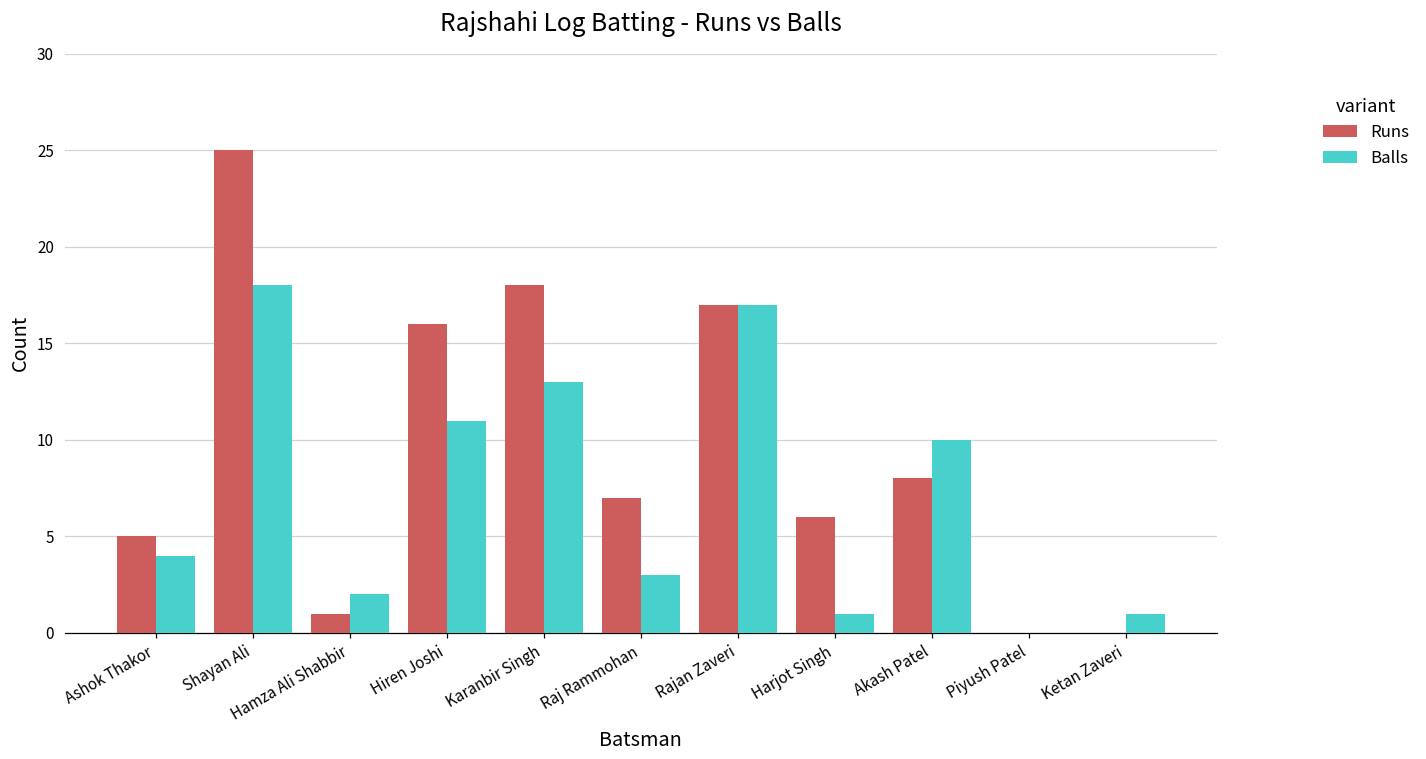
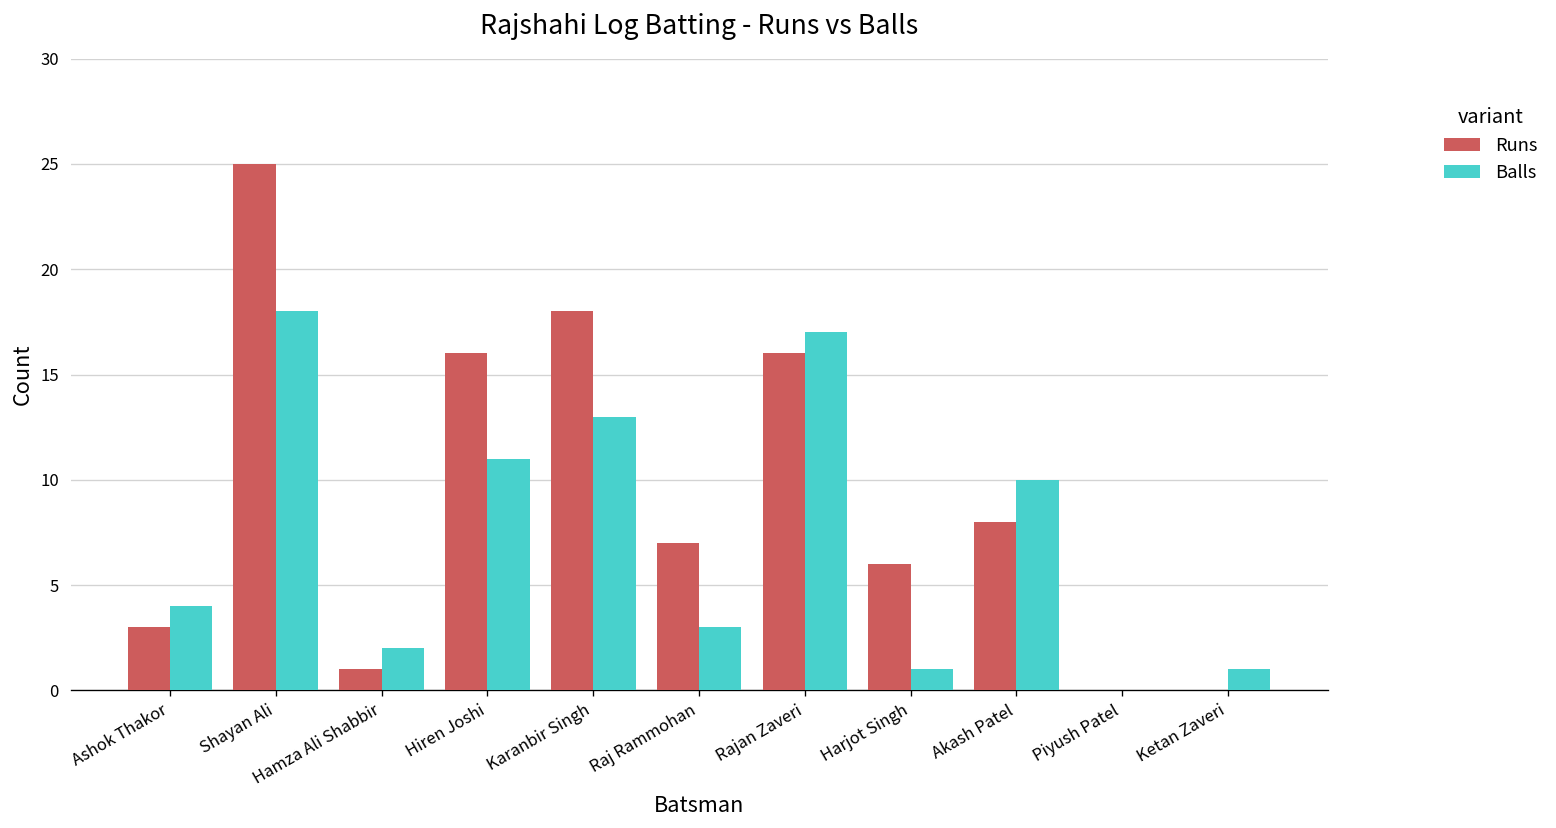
  {
    "Runs": {
-     "Ashok Thakor": 5,
+     "Ashok Thakor": 3,
      "Shayan Ali": 25,
      "Hamza Ali Shabbir": 1,
      "Hiren Joshi": 16,
      "Karanbir Singh": 18,
      "Raj Rammohan": 7,
-     "Rajan Zaveri": 17,
+     "Rajan Zaveri": 16,
      "Harjot Singh": 6,
      "Akash Patel": 8,
      "Piyush Patel": 0,
      "Ketan Zaveri": 0
    },
    "Balls": {
      "Ashok Thakor": 4,
      "Shayan Ali": 18,
      "Hamza Ali Shabbir": 2,
      "Hiren Joshi": 11,
      "Karanbir Singh": 13,
      "Raj Rammohan": 3,
      "Rajan Zaveri": 17,
      "Harjot Singh": 1,
      "Akash Patel": 10,
      "Piyush Patel": 0,
      "Ketan Zaveri": 1
    }
  }
